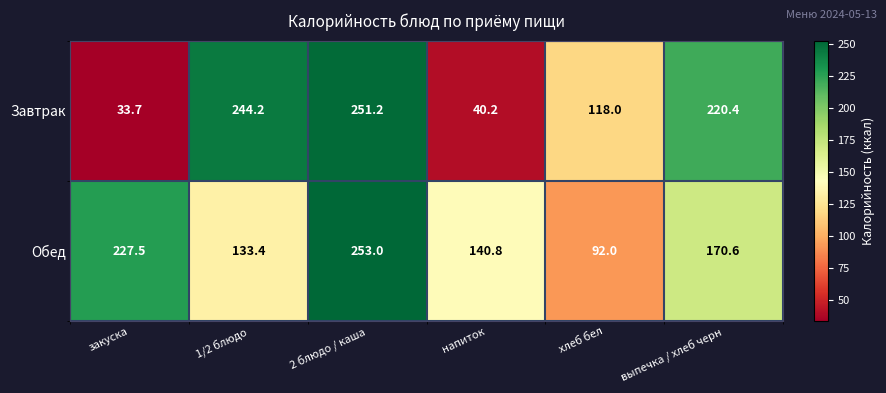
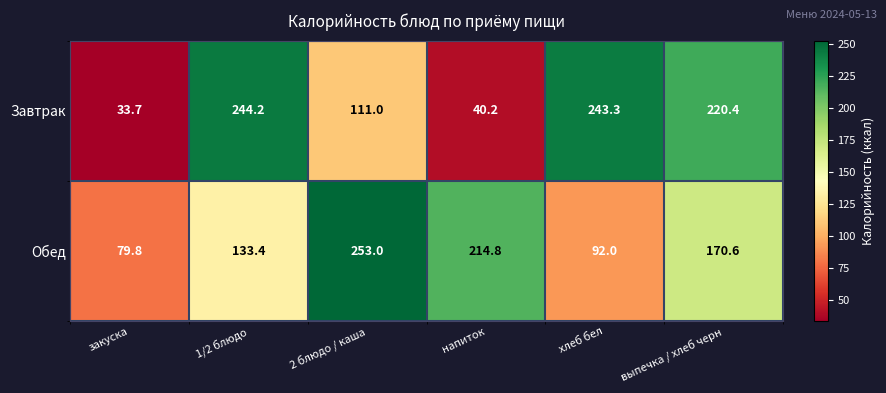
  {
    "Завтрак": {
      "закуска": 33.7,
      "1/2 блюдо": 244.2,
-     "2 блюдо / каша": 251.2,
+     "2 блюдо / каша": 111.0,
      "напиток": 40.2,
-     "хлеб бел": 118.0,
+     "хлеб бел": 243.3,
      "выпечка / хлеб черн": 220.4
    },
    "Обед": {
-     "закуска": 227.5,
+     "закуска": 79.8,
      "1/2 блюдо": 133.4,
      "2 блюдо / каша": 253.0,
-     "напиток": 140.8,
+     "напиток": 214.8,
      "хлеб бел": 92.0,
      "выпечка / хлеб черн": 170.6
    }
  }
